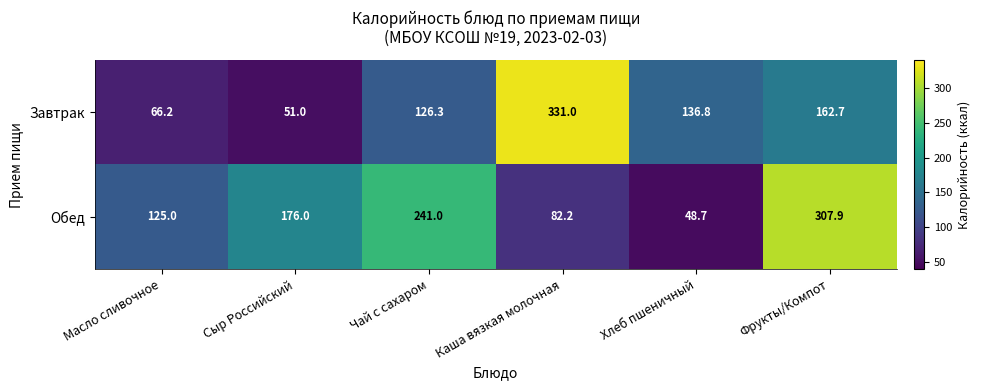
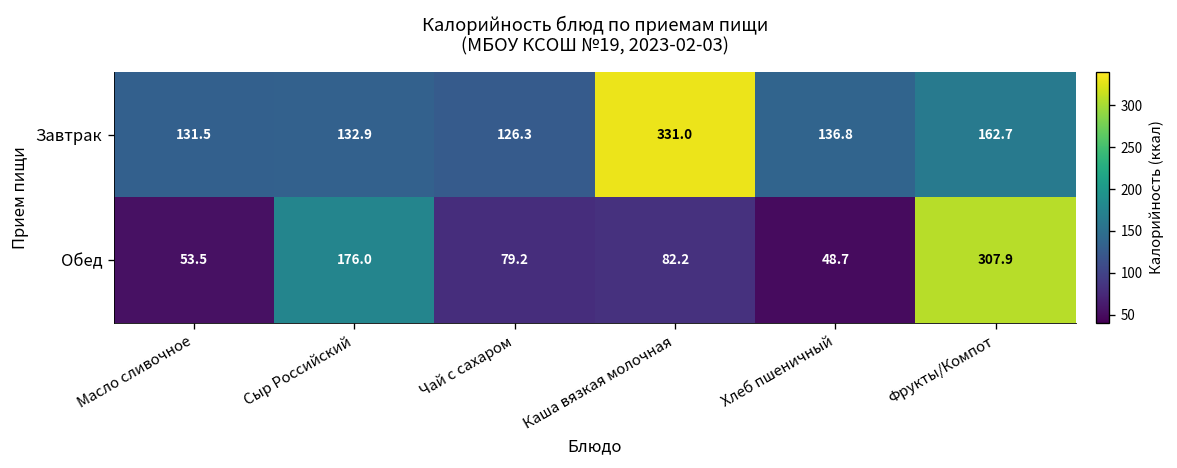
  {
    "Завтрак": {
-     "Масло сливочное": 66.2,
-     "Сыр Российский": 51.0,
+     "Масло сливочное": 131.5,
+     "Сыр Российский": 132.9,
      "Чай с сахаром": 126.3,
      "Каша вязкая молочная": 331.0,
      "Хлеб пшеничный": 136.8,
      "Фрукты/Компот": 162.7
    },
    "Обед": {
-     "Масло сливочное": 125.0,
+     "Масло сливочное": 53.5,
      "Сыр Российский": 176.0,
-     "Чай с сахаром": 241.0,
+     "Чай с сахаром": 79.2,
      "Каша вязкая молочная": 82.2,
      "Хлеб пшеничный": 48.7,
      "Фрукты/Компот": 307.9
    }
  }
